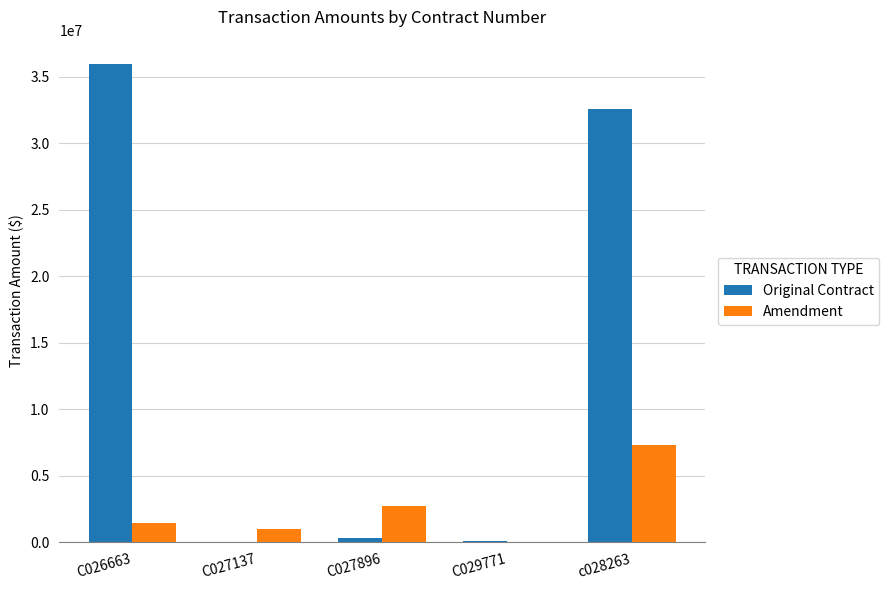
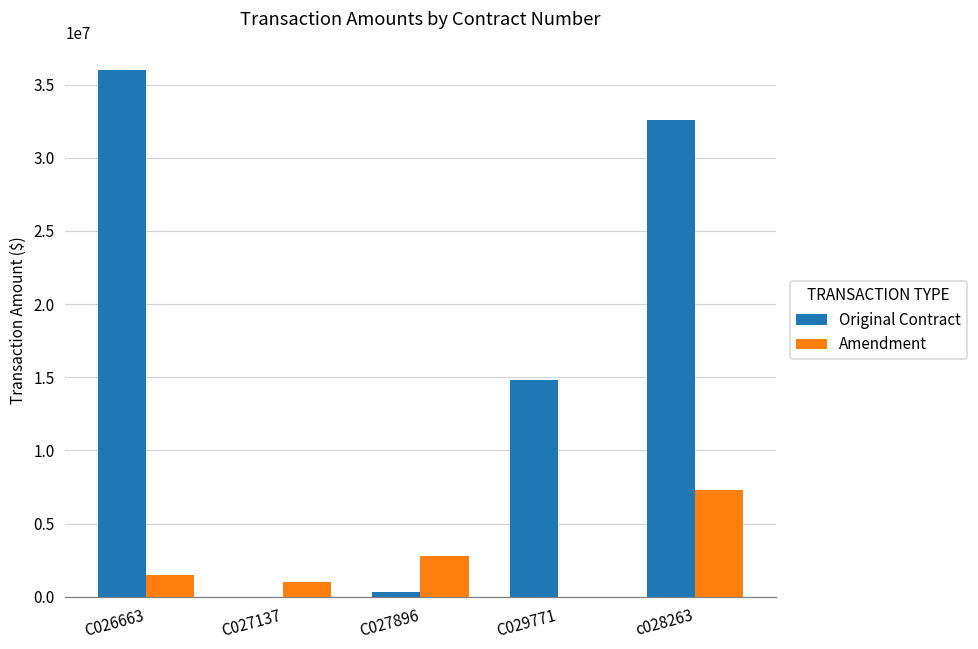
  {
    "Original Contract": {
      "C026663": 36000000,
      "C027137": 0,
      "C027896": 400000,
-     "C029771": 100000,
+     "C029771": 14800000,
      "c028263": 32600000
    },
    "Amendment": {
      "C026663": 1500000,
      "C027137": 1000000,
      "C027896": 2800000,
      "C029771": 0,
      "c028263": 7300000
    }
  }
